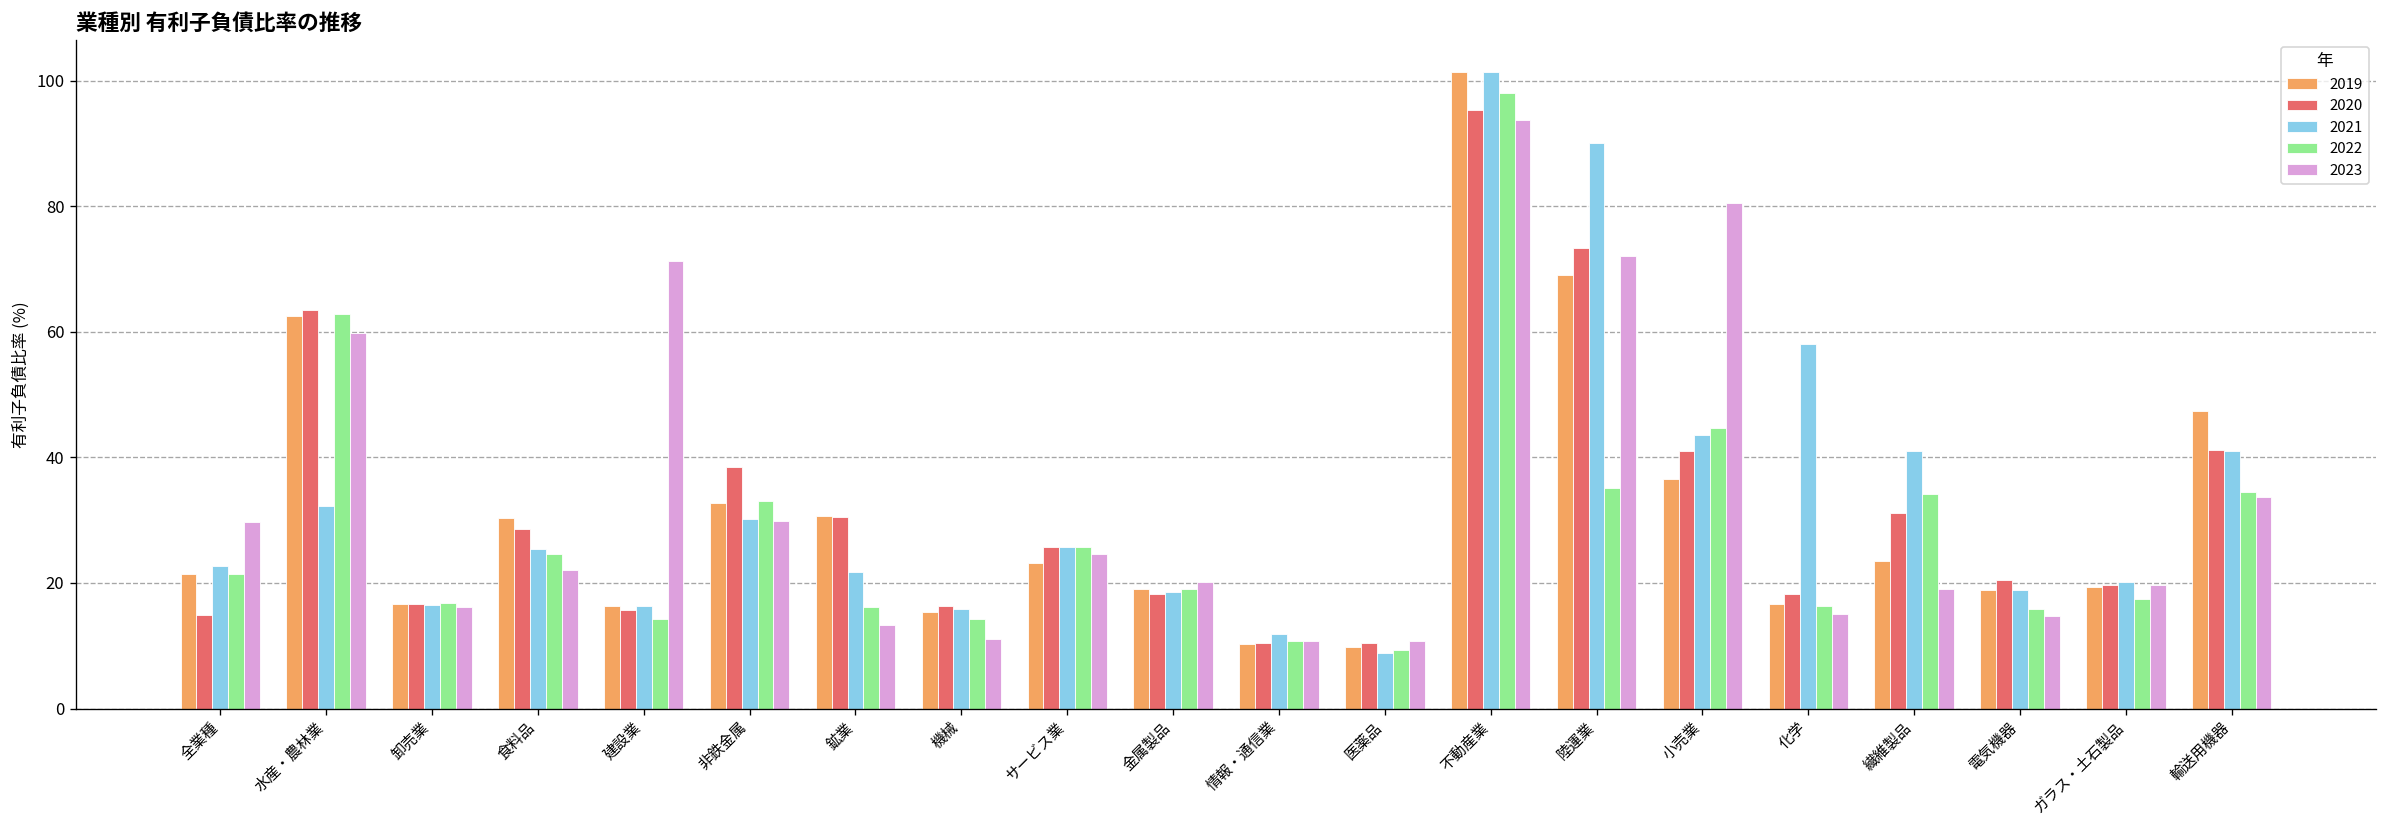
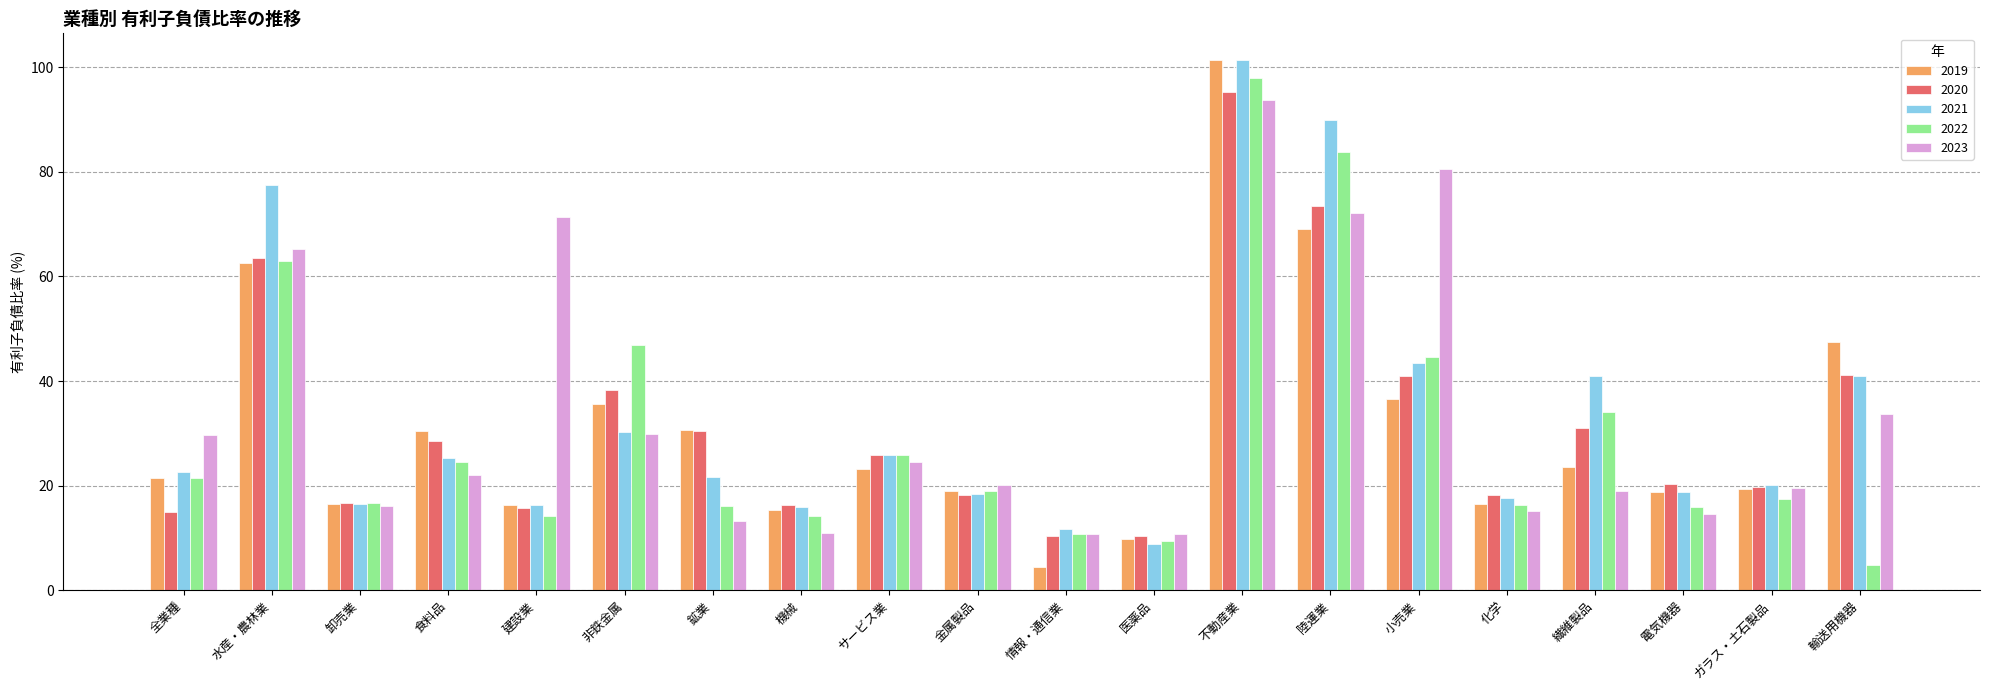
  {
    "2019": {
      "全業種": 22,
      "水産・農林業": 63,
      "卸売業": 17,
      "食料品": 30,
      "建設業": 16,
-     "非鉄金属": 33,
+     "非鉄金属": 36,
      "鉱業": 31,
      "機械": 15,
      "サービス業": 23,
      "金属製品": 19,
-     "情報・通信業": 10,
+     "情報・通信業": 5,
      "医薬品": 10,
      "不動産業": 101,
      "陸運業": 69,
      "小売業": 37,
      "化学": 17,
      "繊維製品": 24,
      "電気機器": 19,
      "ガラス・土石製品": 19,
      "輸送用機器": 47
    },
    "2020": {
      "全業種": 15,
      "水産・農林業": 64,
      "卸売業": 17,
      "食料品": 29,
      "建設業": 16,
      "非鉄金属": 38,
      "鉱業": 31,
      "機械": 16,
      "サービス業": 26,
      "金属製品": 18,
      "情報・通信業": 11,
      "医薬品": 10,
      "不動産業": 95,
      "陸運業": 73,
      "小売業": 41,
      "化学": 18,
      "繊維製品": 31,
      "電気機器": 20,
      "ガラス・土石製品": 20,
      "輸送用機器": 41
    },
    "2021": {
      "全業種": 23,
-     "水産・農林業": 32,
+     "水産・農林業": 78,
      "卸売業": 17,
      "食料品": 25,
      "建設業": 16,
      "非鉄金属": 30,
      "鉱業": 22,
      "機械": 16,
      "サービス業": 26,
      "金属製品": 19,
      "情報・通信業": 12,
      "医薬品": 9,
      "不動産業": 101,
      "陸運業": 90,
      "小売業": 44,
-     "化学": 58,
+     "化学": 18,
      "繊維製品": 41,
      "電気機器": 19,
      "ガラス・土石製品": 20,
      "輸送用機器": 41
    },
    "2022": {
      "全業種": 22,
      "水産・農林業": 63,
      "卸売業": 17,
      "食料品": 25,
      "建設業": 14,
-     "非鉄金属": 33,
+     "非鉄金属": 47,
      "鉱業": 16,
      "機械": 14,
      "サービス業": 26,
      "金属製品": 19,
      "情報・通信業": 11,
      "医薬品": 9,
      "不動産業": 98,
-     "陸運業": 35,
+     "陸運業": 84,
      "小売業": 45,
      "化学": 16,
      "繊維製品": 34,
      "電気機器": 16,
      "ガラス・土石製品": 17,
-     "輸送用機器": 35
+     "輸送用機器": 5
    },
    "2023": {
      "全業種": 30,
-     "水産・農林業": 60,
+     "水産・農林業": 65,
      "卸売業": 16,
      "食料品": 22,
      "建設業": 71,
      "非鉄金属": 30,
      "鉱業": 13,
      "機械": 11,
      "サービス業": 25,
      "金属製品": 20,
      "情報・通信業": 11,
      "医薬品": 11,
      "不動産業": 94,
      "陸運業": 72,
      "小売業": 81,
      "化学": 15,
      "繊維製品": 19,
      "電気機器": 15,
      "ガラス・土石製品": 20,
      "輸送用機器": 34
    }
  }
